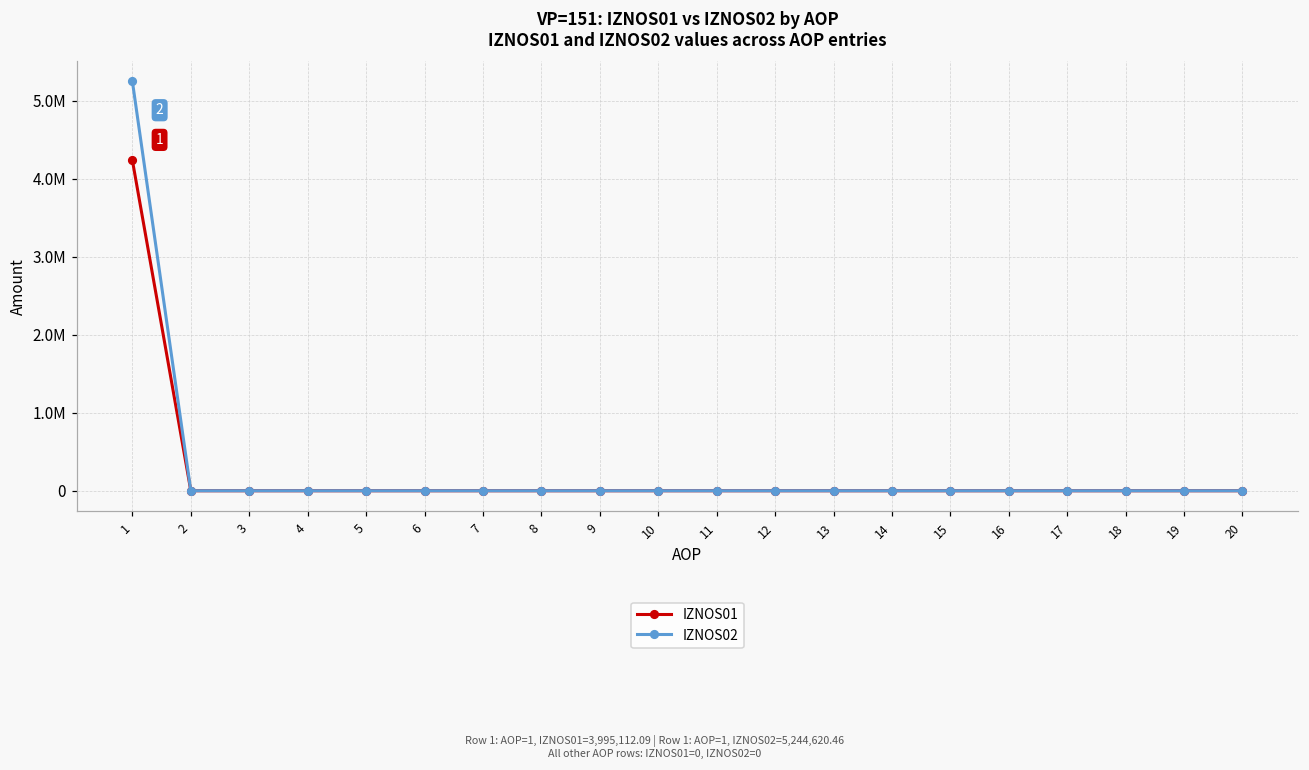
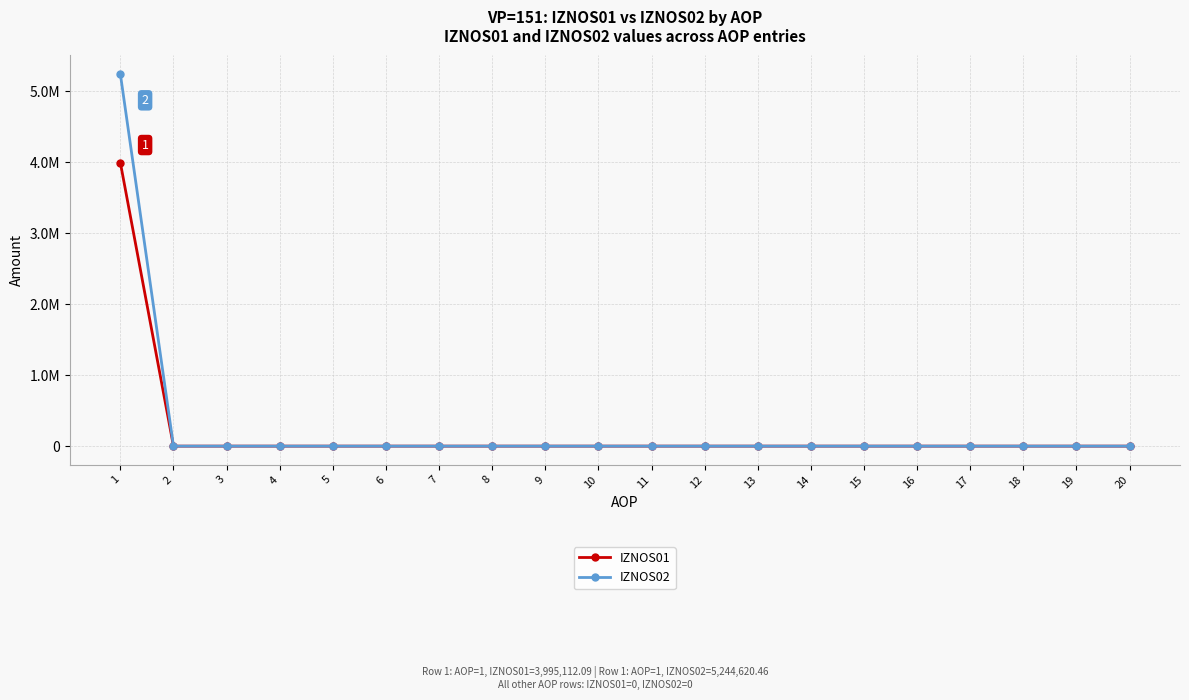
  {
    "IZNOS01": {
-     "1": 4200000
+     "1": 4000000
    },
    "IZNOS02": {
      "1": 5200000
    }
  }
